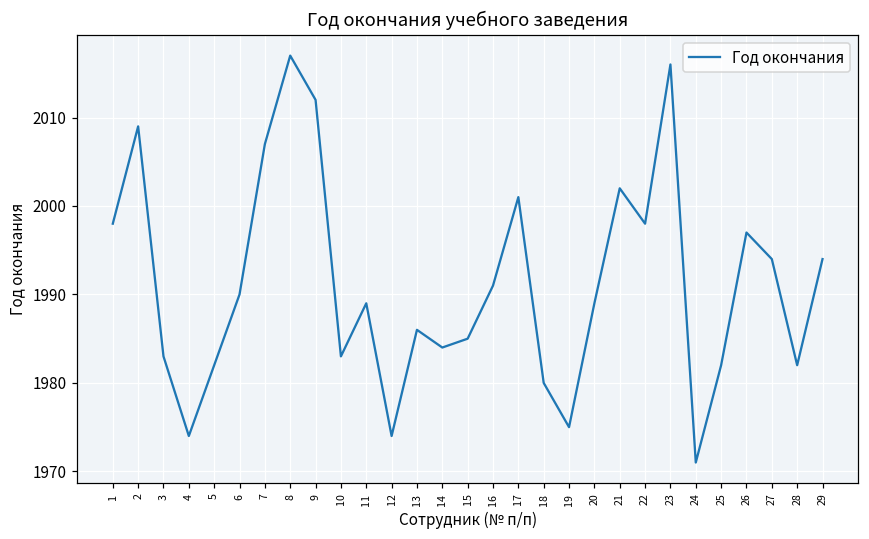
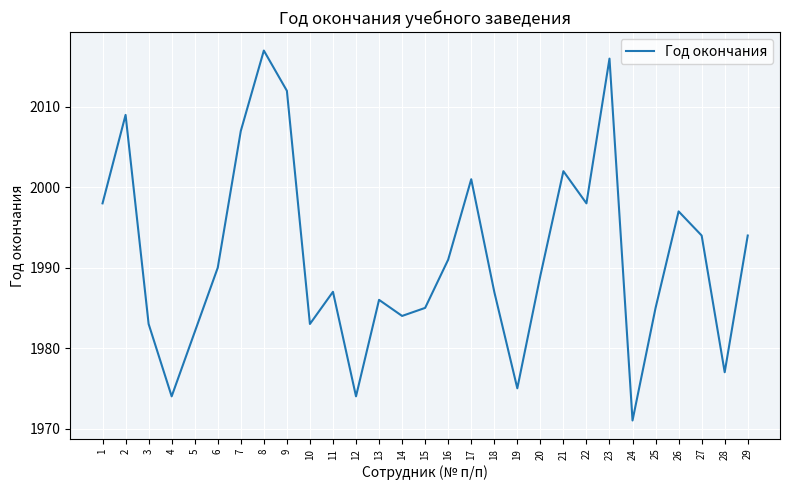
  {
    "1": 1998,
    "2": 2009,
    "3": 1983,
    "4": 1974,
    "5": 1982,
    "6": 1990,
    "7": 2007,
    "8": 2017,
    "9": 2012,
    "10": 1983,
-   "11": 1989,
+   "11": 1987,
    "12": 1974,
    "13": 1986,
    "14": 1984,
    "15": 1985,
    "16": 1991,
    "17": 2001,
-   "18": 1980,
+   "18": 1987,
    "19": 1975,
    "20": 1989,
    "21": 2002,
    "22": 1998,
    "23": 2016,
    "24": 1971,
-   "25": 1982,
+   "25": 1985,
    "26": 1997,
    "27": 1994,
-   "28": 1982,
+   "28": 1977,
    "29": 1994
  }
